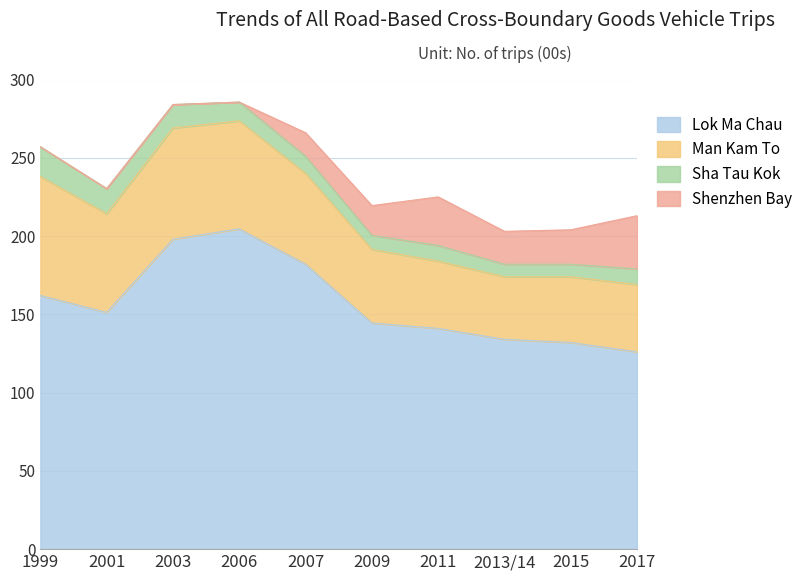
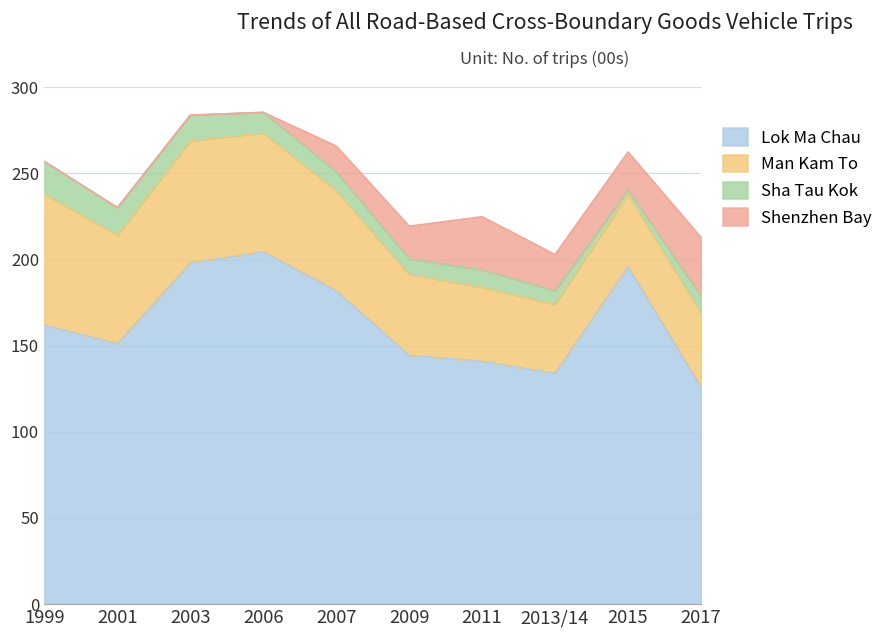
  {
    "Lok Ma Chau": {
      "1999": 162,
      "2001": 151,
      "2003": 198,
      "2006": 205,
      "2007": 182,
      "2009": 144,
      "2011": 141,
      "2013/14": 134,
-     "2015": 132,
+     "2015": 196,
      "2017": 126
    },
    "Sha Tau Kok": {
      "2007": 11,
      "2009": 9,
      "2011": 10,
      "2013/14": 8,
-     "2015": 8,
+     "2015": 3,
      "2017": 10
    }
  }
